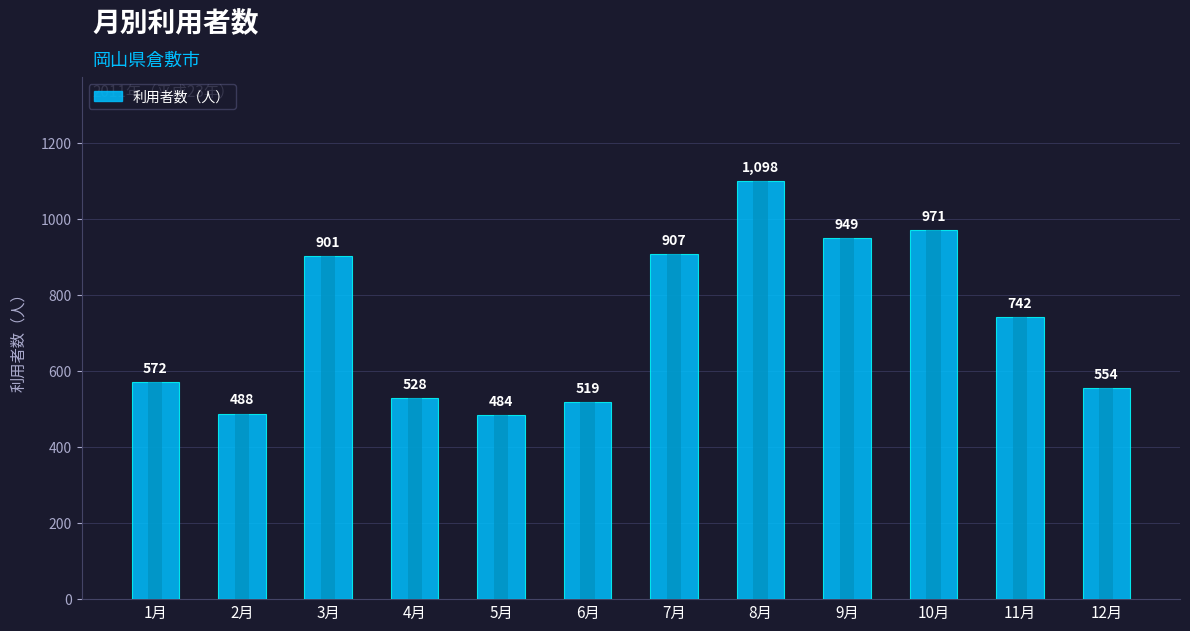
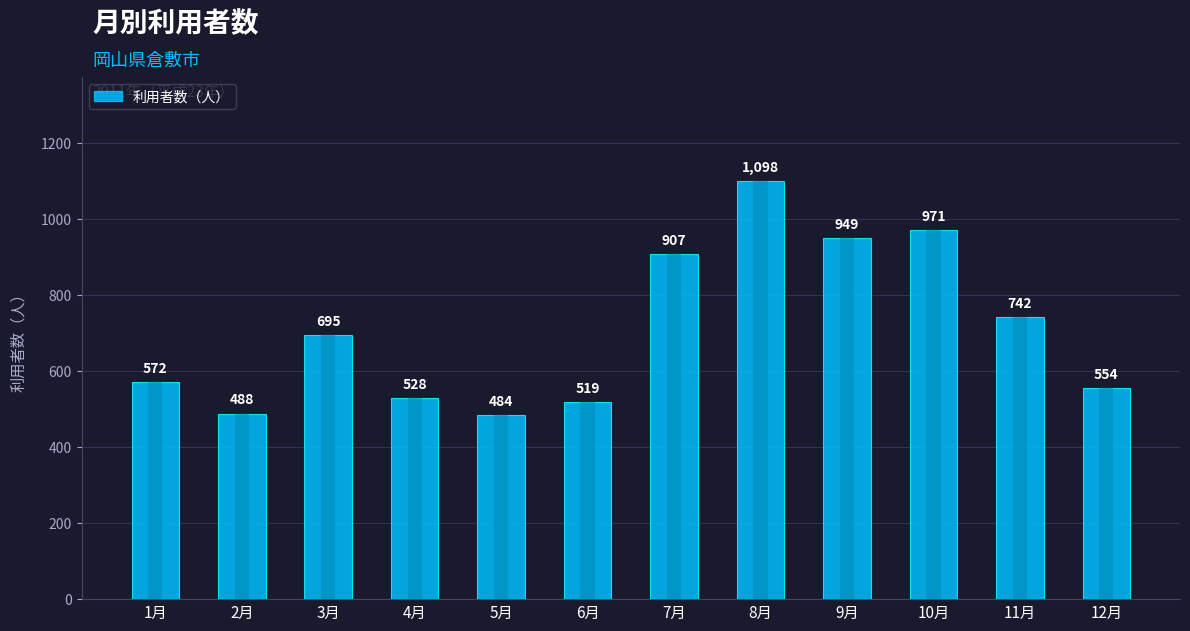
  {
    "1月": "572",
    "2月": "488",
-   "3月": "901",
+   "3月": "695",
    "4月": "528",
    "5月": "484",
    "6月": "519",
    "7月": "907",
    "8月": "1,098",
    "9月": "949",
    "10月": "971",
    "11月": "742",
    "12月": "554"
  }
